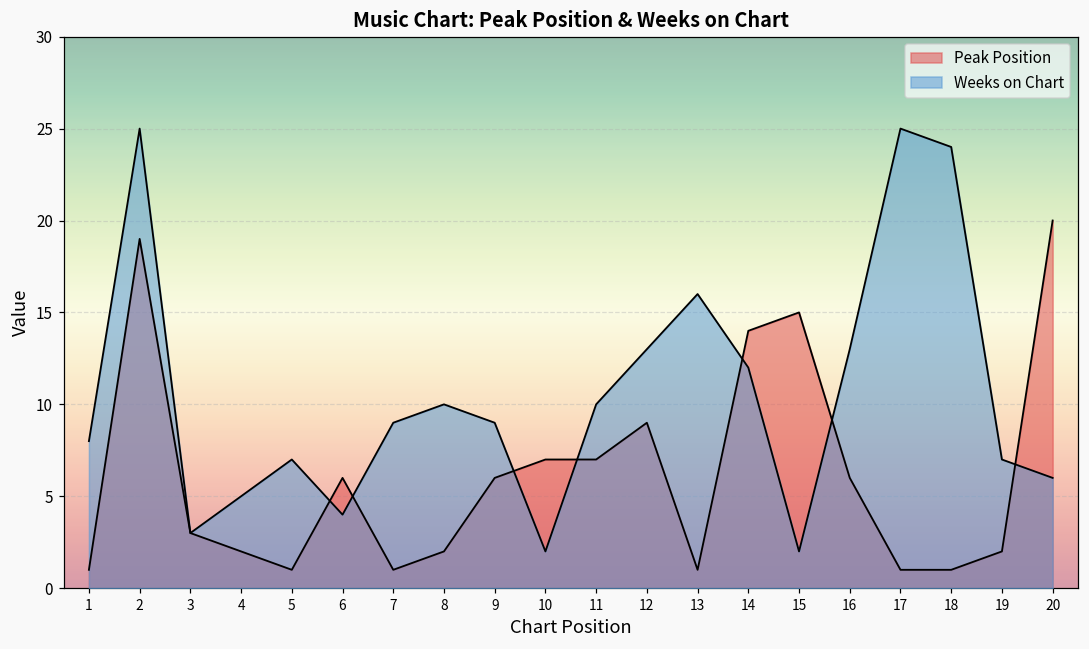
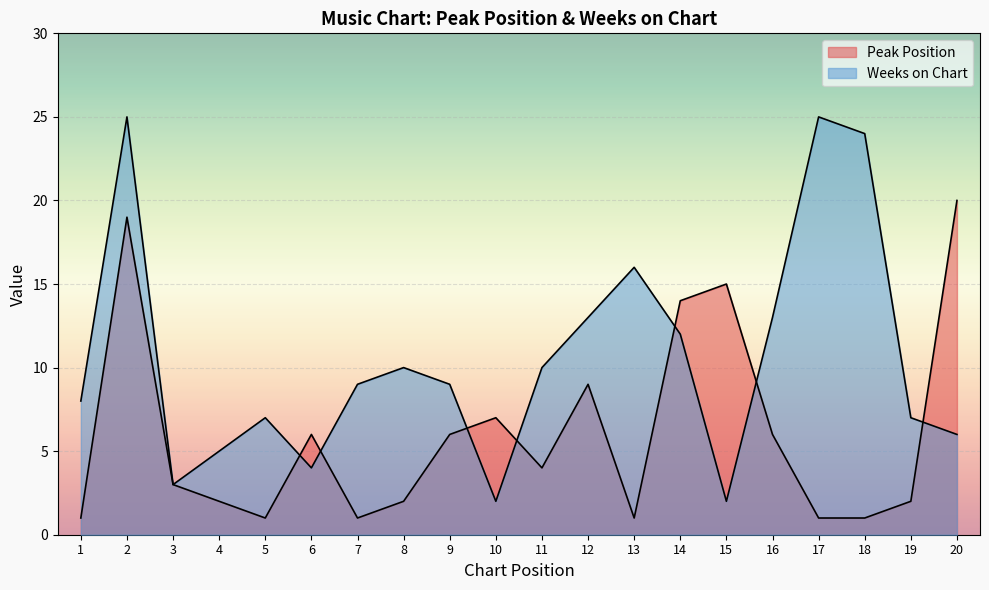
  {
    "Peak Position": {
      "1": 1,
      "2": 19,
      "4": 2,
      "5": 1,
      "6": 6,
      "7": 1,
      "8": 2,
      "9": 6,
      "10": 7,
-     "11": 7,
+     "11": 4,
      "12": 9,
      "13": 1,
      "14": 14,
      "15": 15,
      "16": 6,
      "17": 1,
      "18": 1,
      "19": 2,
      "20": 20
    },
    "Weeks on Chart": {
      "1": 8,
      "2": 25,
      "4": 5,
      "5": 7,
      "6": 4,
      "7": 9,
      "8": 10,
      "9": 9,
      "10": 2,
      "11": 10,
      "12": 13,
      "13": 16,
      "14": 12,
      "15": 2,
      "16": 13,
      "17": 25,
      "18": 24,
      "19": 7,
      "20": 6
    }
  }
